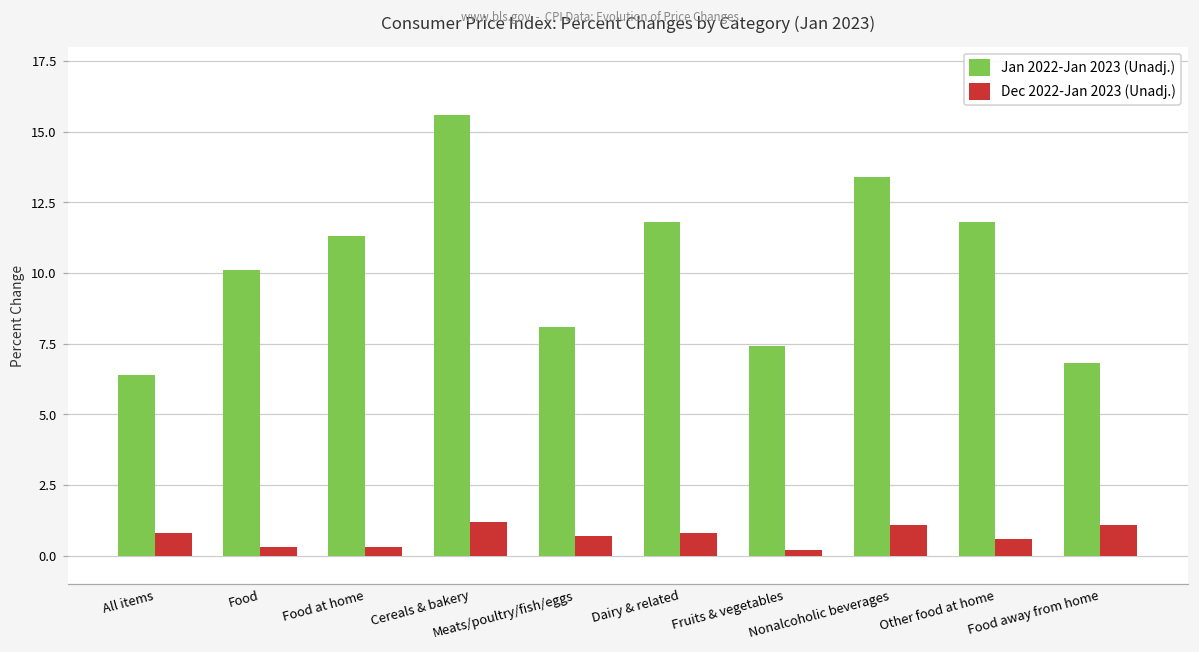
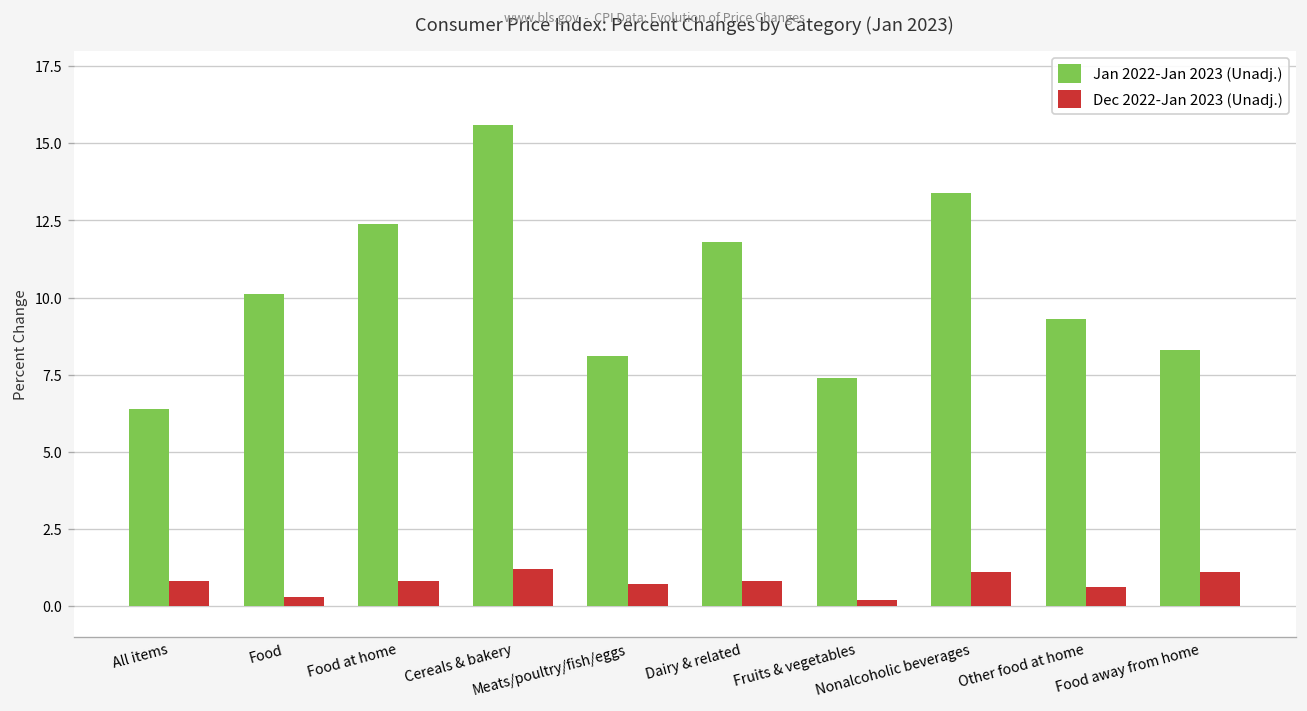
  {
    "Jan 2022-Jan 2023 (Unadj.)": {
      "All items": 6.4,
      "Food": 10.1,
-     "Food at home": 11.3,
+     "Food at home": 12.4,
      "Cereals & bakery": 15.6,
      "Meats/poultry/fish/eggs": 8.1,
      "Dairy & related": 11.8,
      "Fruits & vegetables": 7.4,
      "Nonalcoholic beverages": 13.4,
-     "Other food at home": 11.8,
-     "Food away from home": 6.8
+     "Other food at home": 9.3,
+     "Food away from home": 8.3
    },
    "Dec 2022-Jan 2023 (Unadj.)": {
      "All items": 0.8,
      "Food": 0.3,
-     "Food at home": 0.3,
+     "Food at home": 0.8,
      "Cereals & bakery": 1.2,
      "Meats/poultry/fish/eggs": 0.7,
      "Dairy & related": 0.8,
      "Fruits & vegetables": 0.2,
      "Nonalcoholic beverages": 1.1,
      "Other food at home": 0.6,
      "Food away from home": 1.1
    }
  }
